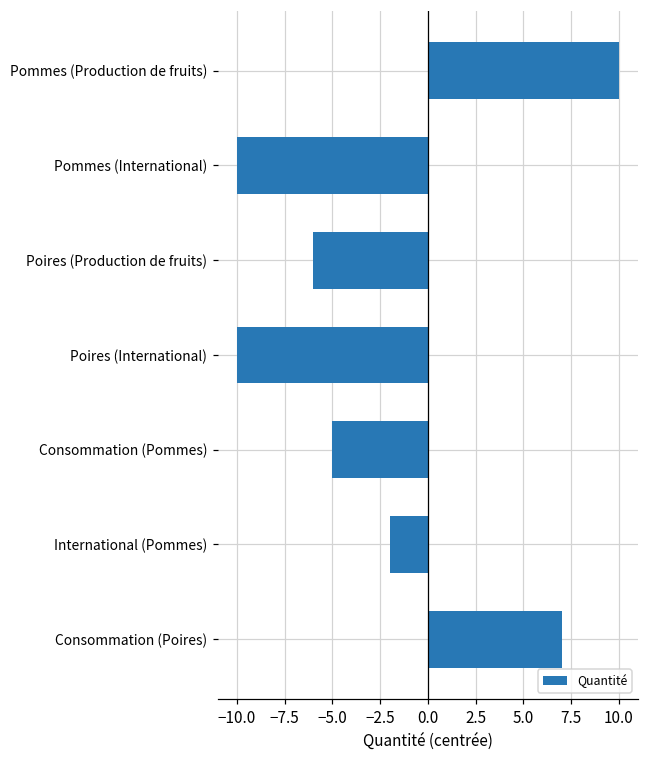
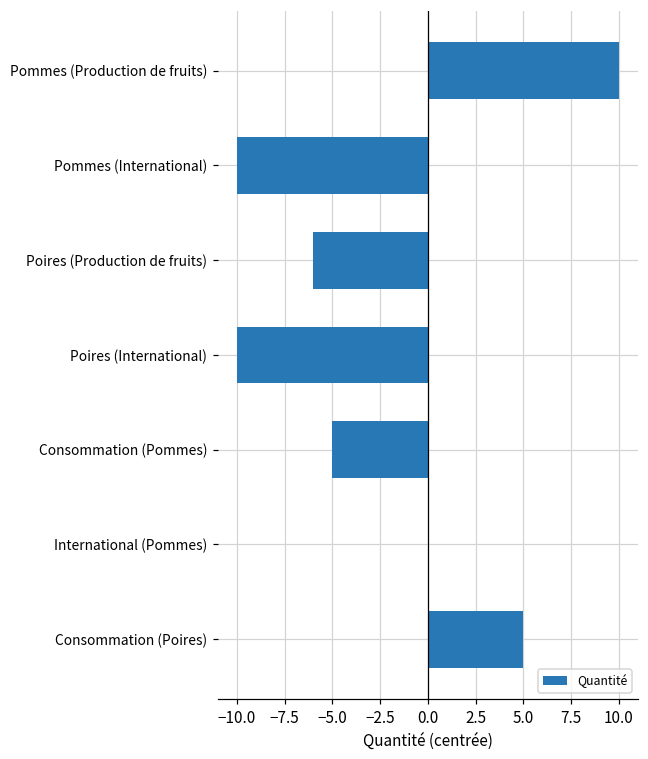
  {
    "Pommes (Production de fruits)": 10.0,
    "Pommes (International)": -10.0,
    "Poires (Production de fruits)": -6.0,
    "Poires (International)": -10.0,
    "Consommation (Pommes)": -5.0,
-   "International (Pommes)": -2.0,
-   "Consommation (Poires)": 7.0
+   "International (Pommes)": 0.0,
+   "Consommation (Poires)": 5.0
  }
